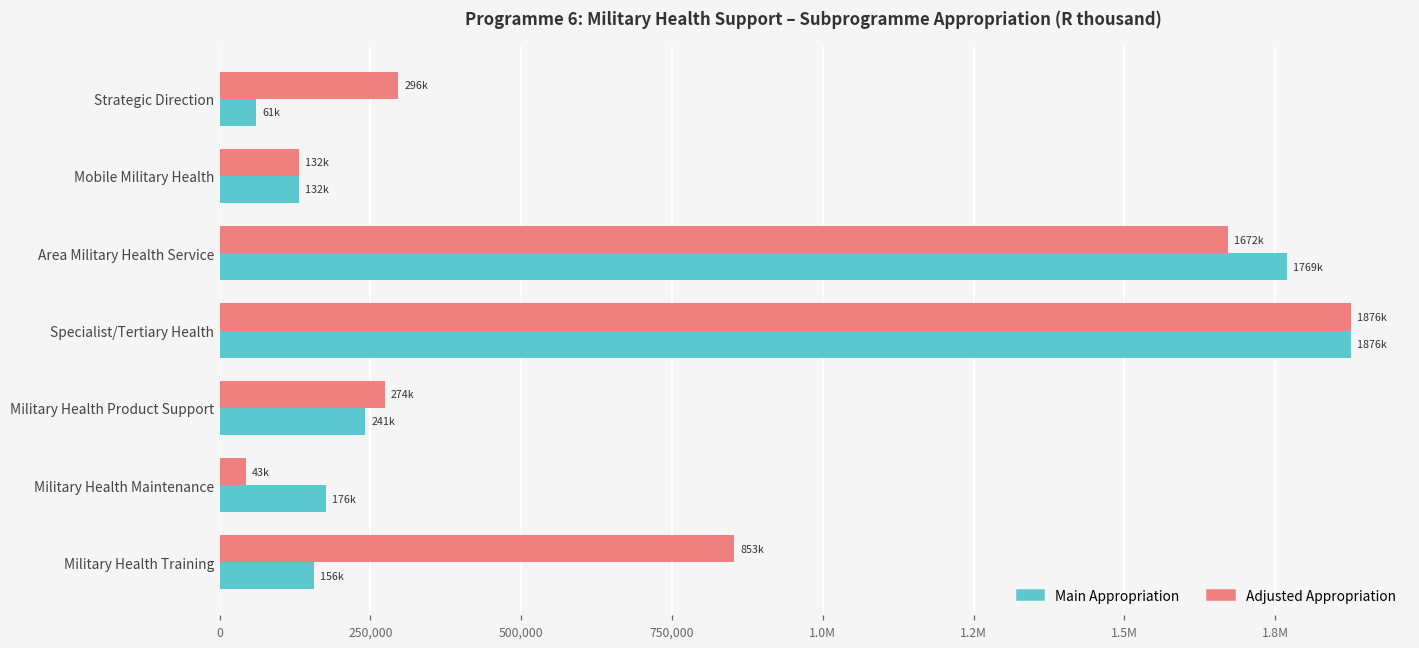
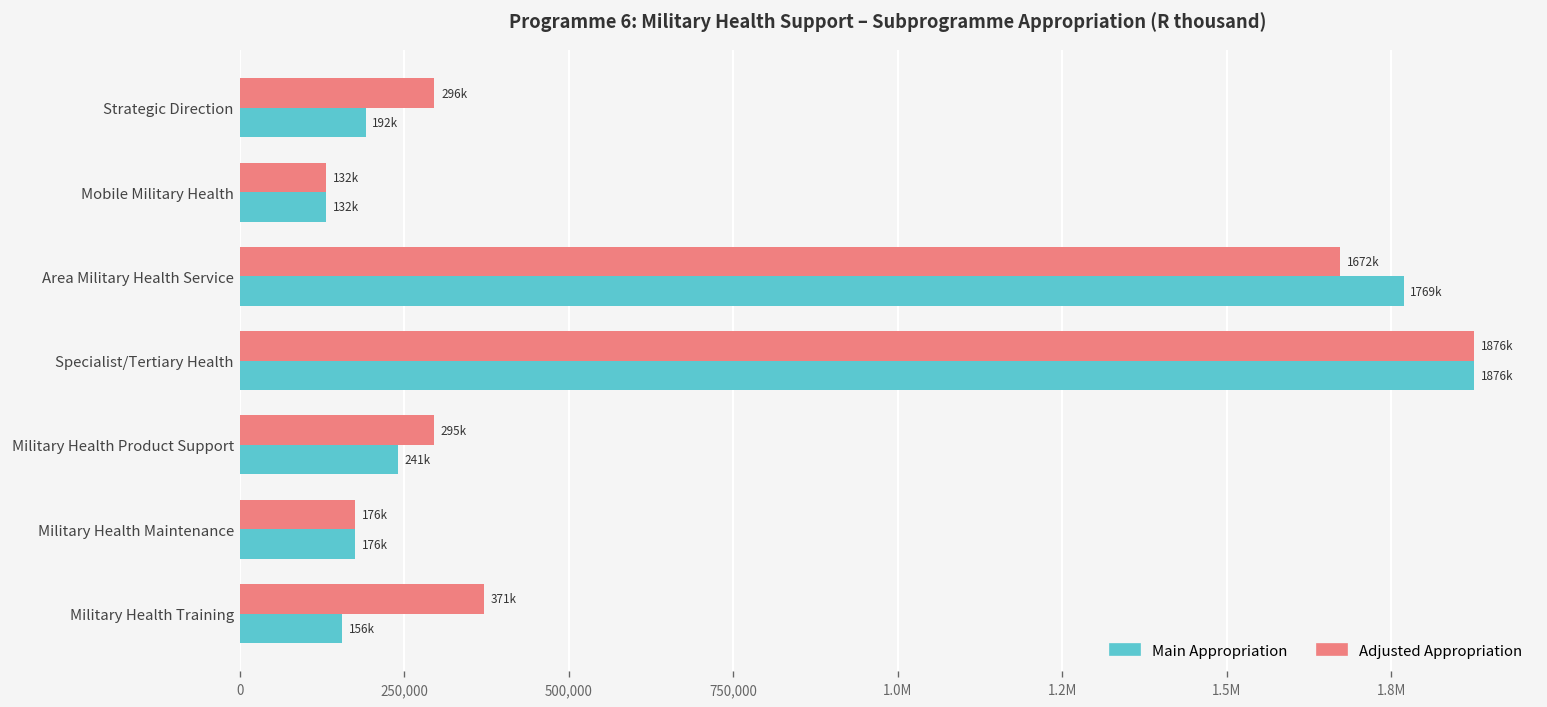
  {
    "Main Appropriation": {
-     "Strategic Direction": "61k",
+     "Strategic Direction": "192k",
      "Mobile Military Health": "132k",
      "Area Military Health Service": "1769k",
      "Specialist/Tertiary Health": "1876k",
      "Military Health Product Support": "241k",
      "Military Health Maintenance": "176k",
      "Military Health Training": "156k"
    },
    "Adjusted Appropriation": {
      "Strategic Direction": "296k",
      "Mobile Military Health": "132k",
      "Area Military Health Service": "1672k",
      "Specialist/Tertiary Health": "1876k",
-     "Military Health Product Support": "274k",
-     "Military Health Maintenance": "43k",
-     "Military Health Training": "853k"
+     "Military Health Product Support": "295k",
+     "Military Health Maintenance": "176k",
+     "Military Health Training": "371k"
    }
  }
